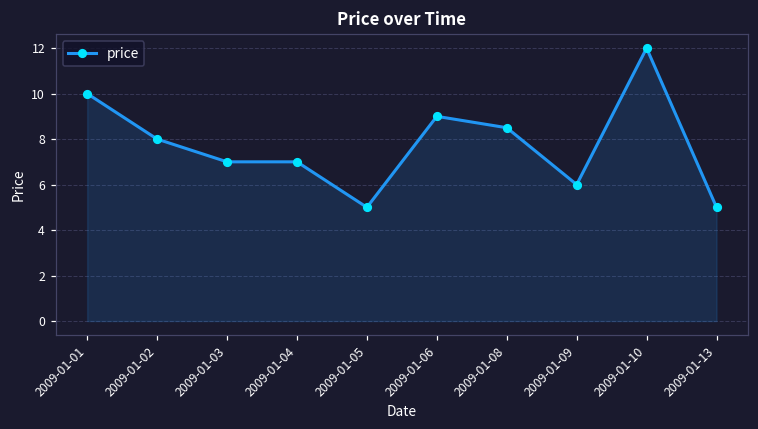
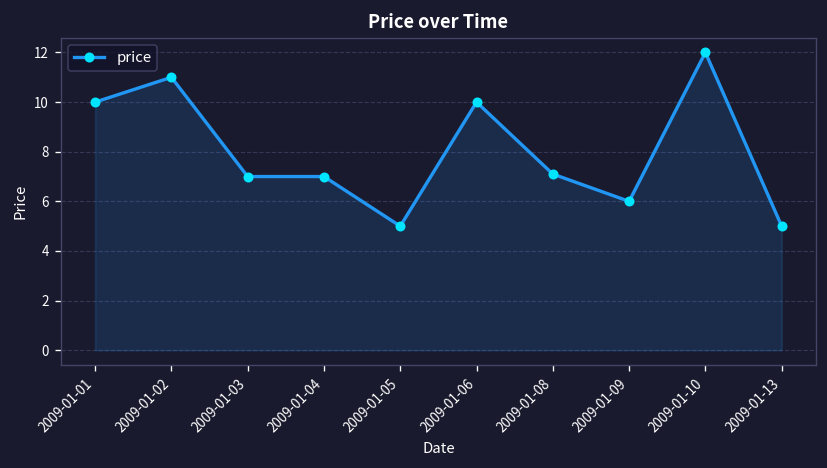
  {
    "2009-01-01": 10.0,
-   "2009-01-02": 8,
+   "2009-01-02": 11,
    "2009-01-03": 7.0,
    "2009-01-04": 7.0,
    "2009-01-05": 5.0,
-   "2009-01-06": 9,
-   "2009-01-08": 8.5,
+   "2009-01-06": 10,
+   "2009-01-08": 7.1,
    "2009-01-09": 6.0,
    "2009-01-10": 12.0,
    "2009-01-13": 5.0
  }
